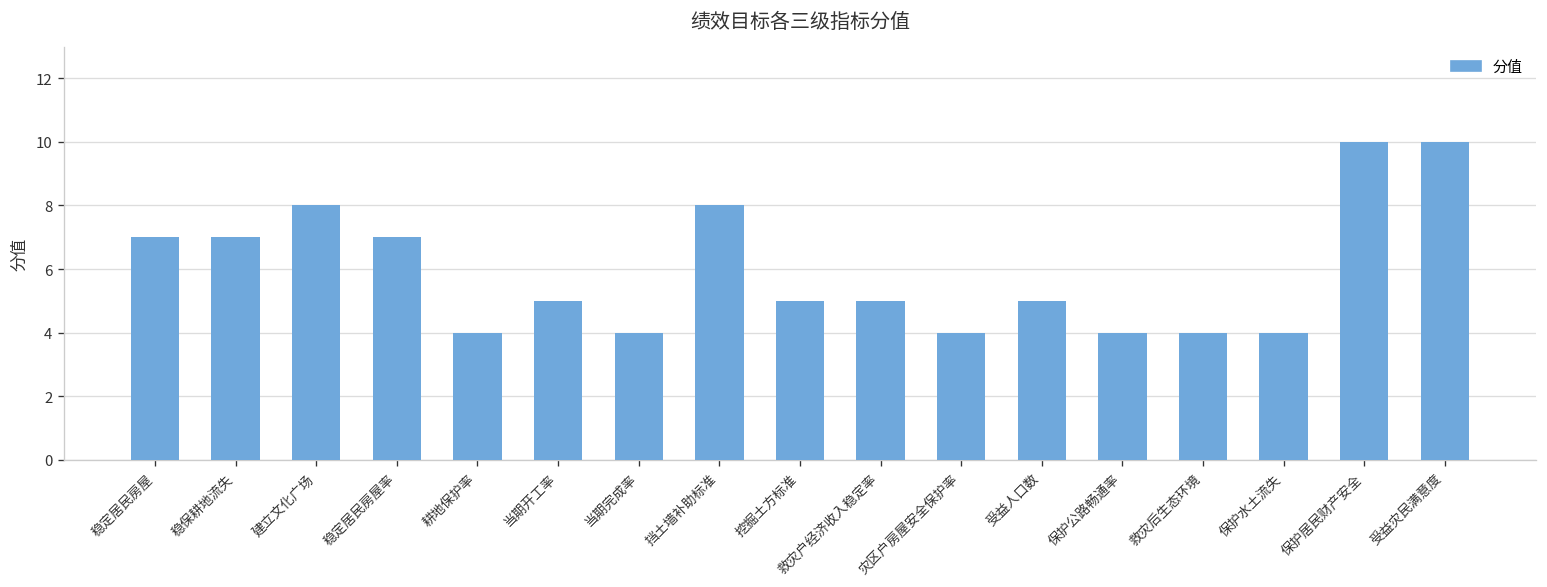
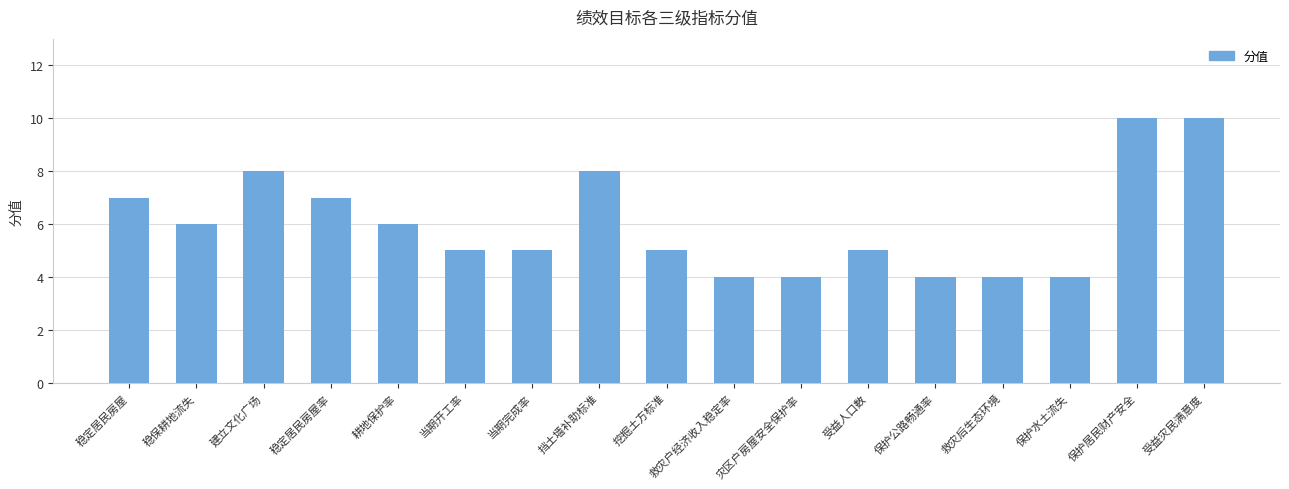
  {
    "稳定居民房屋": 7,
-   "稳保耕地流失": 7,
+   "稳保耕地流失": 6,
    "建立文化广场": 8,
    "稳定居民房屋率": 7,
-   "耕地保护率": 4,
+   "耕地保护率": 6,
    "当期开工率": 5,
-   "当期完成率": 4,
+   "当期完成率": 5,
    "挡土墙补助标准": 8,
    "挖掘土方标准": 5,
-   "救灾户经济收入稳定率": 5,
+   "救灾户经济收入稳定率": 4,
    "灾区户房屋安全保护率": 4,
    "受益人口数": 5,
    "保护公路畅通率": 4,
    "救灾后生态环境": 4,
    "保护水土流失": 4,
    "保护居民财产安全": 10,
    "受益灾民满意度": 10
  }
